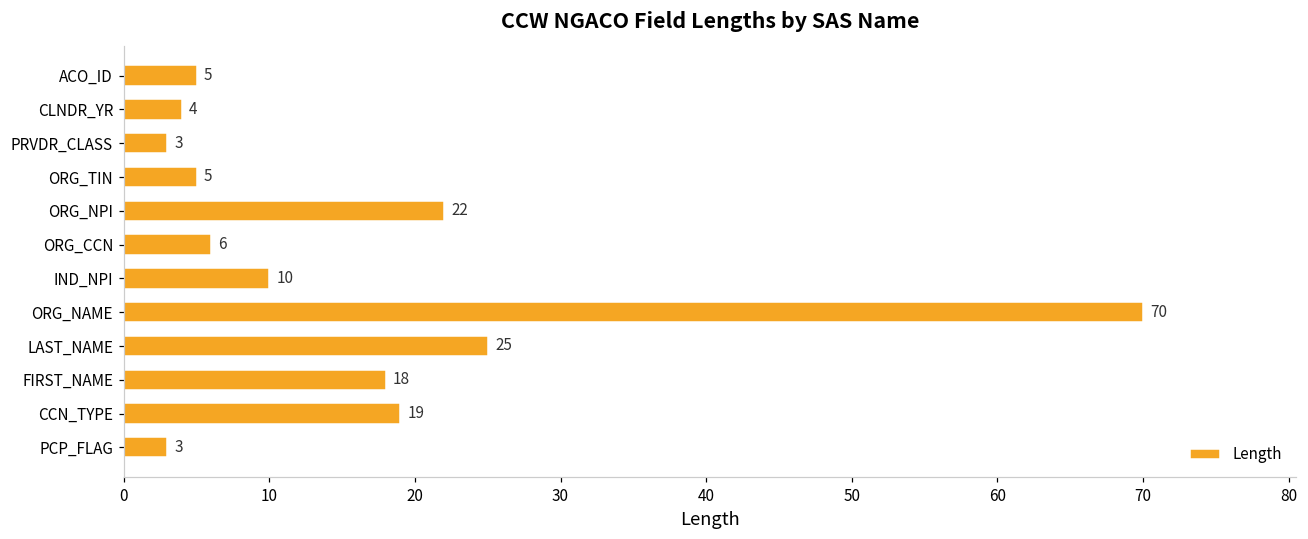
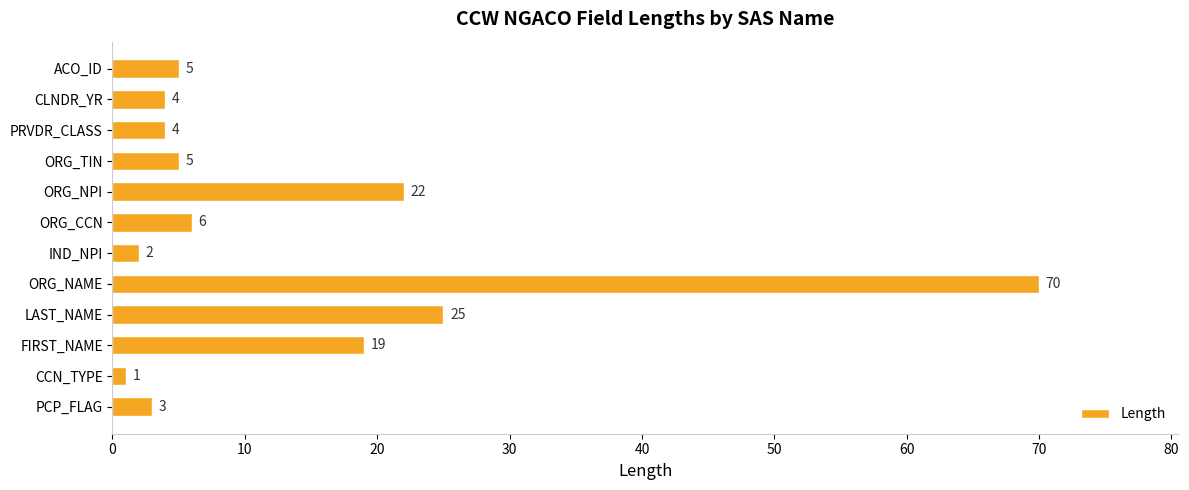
  {
    "ACO_ID": 5,
    "CLNDR_YR": 4,
-   "PRVDR_CLASS": 3,
+   "PRVDR_CLASS": 4,
    "ORG_TIN": 5,
    "ORG_NPI": 22,
    "ORG_CCN": 6,
-   "IND_NPI": 10,
+   "IND_NPI": 2,
    "ORG_NAME": 70,
    "LAST_NAME": 25,
-   "FIRST_NAME": 18,
-   "CCN_TYPE": 19,
+   "FIRST_NAME": 19,
+   "CCN_TYPE": 1,
    "PCP_FLAG": 3
  }
